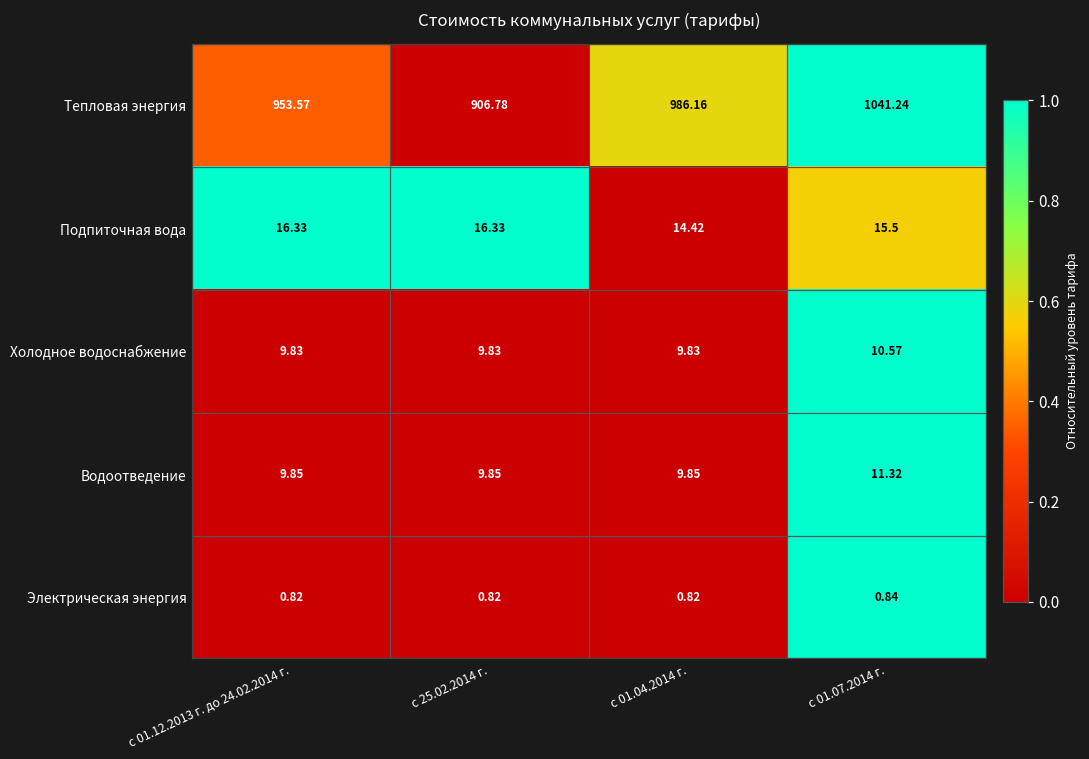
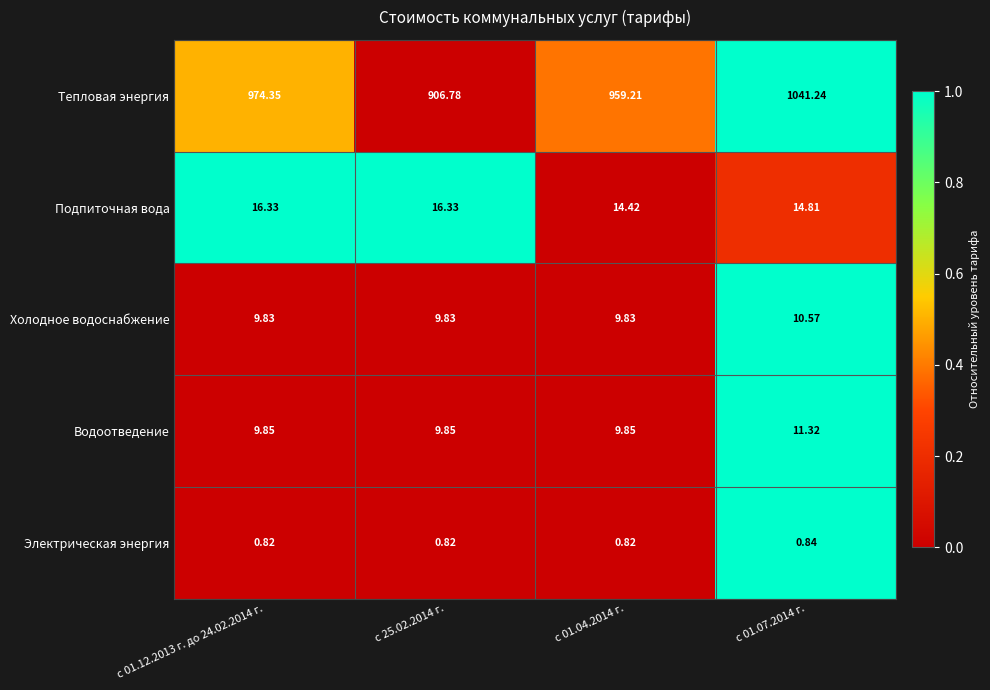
  {
    "Тепловая энергия": {
-     "с 01.12.2013 г. до 24.02.2014 г.": 953.57,
+     "с 01.12.2013 г. до 24.02.2014 г.": 974.35,
      "с 25.02.2014 г.": 906.78,
-     "с 01.04.2014 г.": 986.16,
+     "с 01.04.2014 г.": 959.21,
      "с 01.07.2014 г.": 1041.24
    },
    "Подпиточная вода": {
      "с 01.12.2013 г. до 24.02.2014 г.": 16.33,
      "с 25.02.2014 г.": 16.33,
      "с 01.04.2014 г.": 14.42,
-     "с 01.07.2014 г.": 15.5
+     "с 01.07.2014 г.": 14.81
    },
    "Холодное водоснабжение": {
      "с 01.12.2013 г. до 24.02.2014 г.": 9.83,
      "с 25.02.2014 г.": 9.83,
      "с 01.04.2014 г.": 9.83,
      "с 01.07.2014 г.": 10.57
    },
    "Водоотведение": {
      "с 01.12.2013 г. до 24.02.2014 г.": 9.85,
      "с 25.02.2014 г.": 9.85,
      "с 01.04.2014 г.": 9.85,
      "с 01.07.2014 г.": 11.32
    },
    "Электрическая энергия": {
      "с 01.12.2013 г. до 24.02.2014 г.": 0.82,
      "с 25.02.2014 г.": 0.82,
      "с 01.04.2014 г.": 0.82,
      "с 01.07.2014 г.": 0.84
    }
  }
